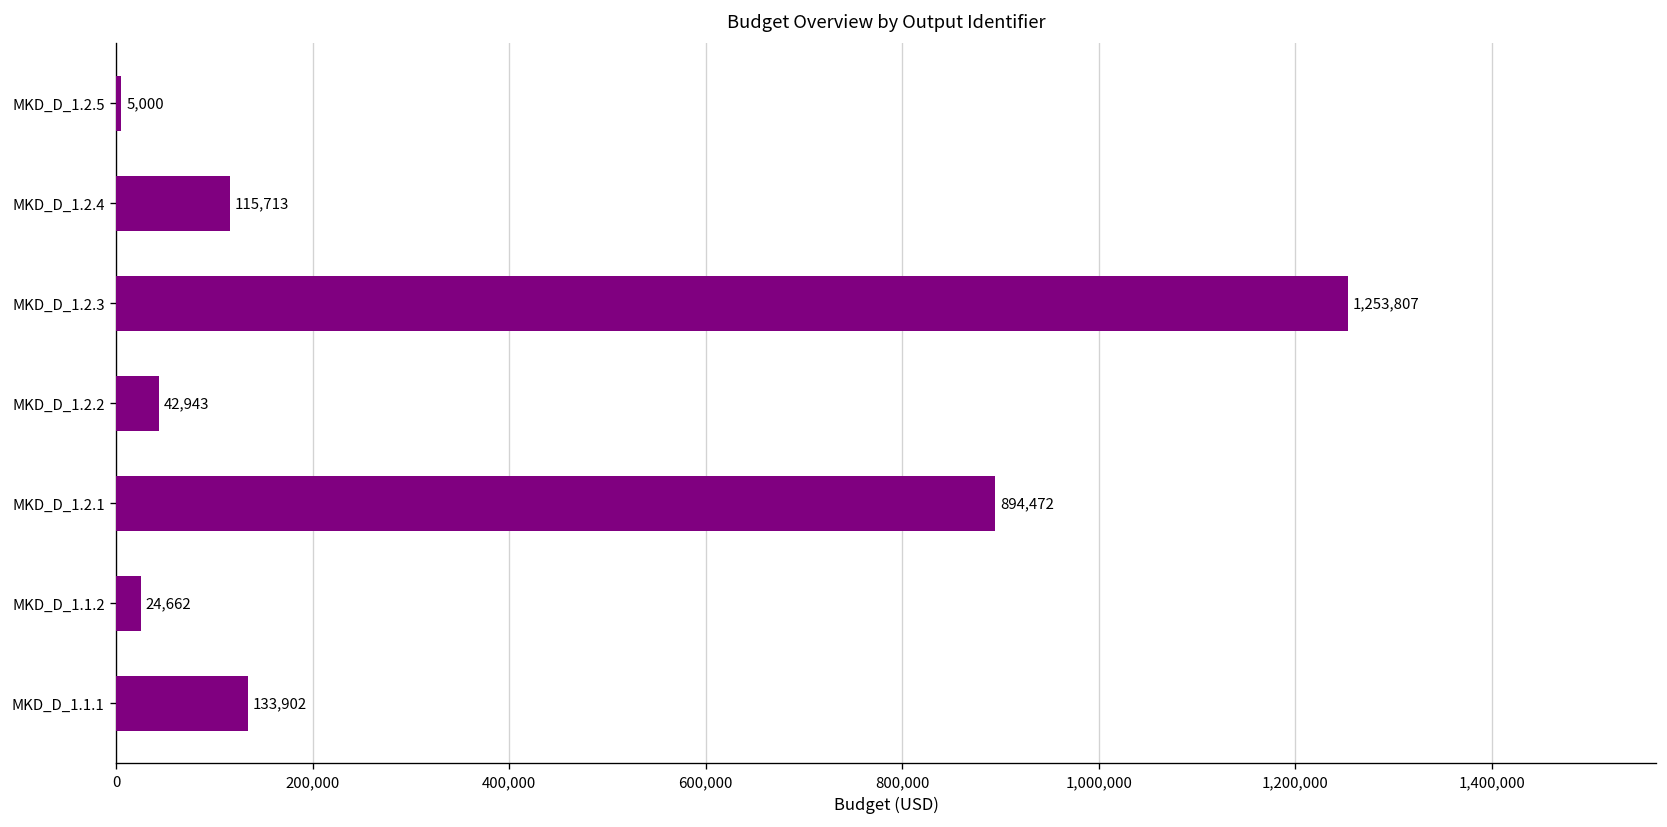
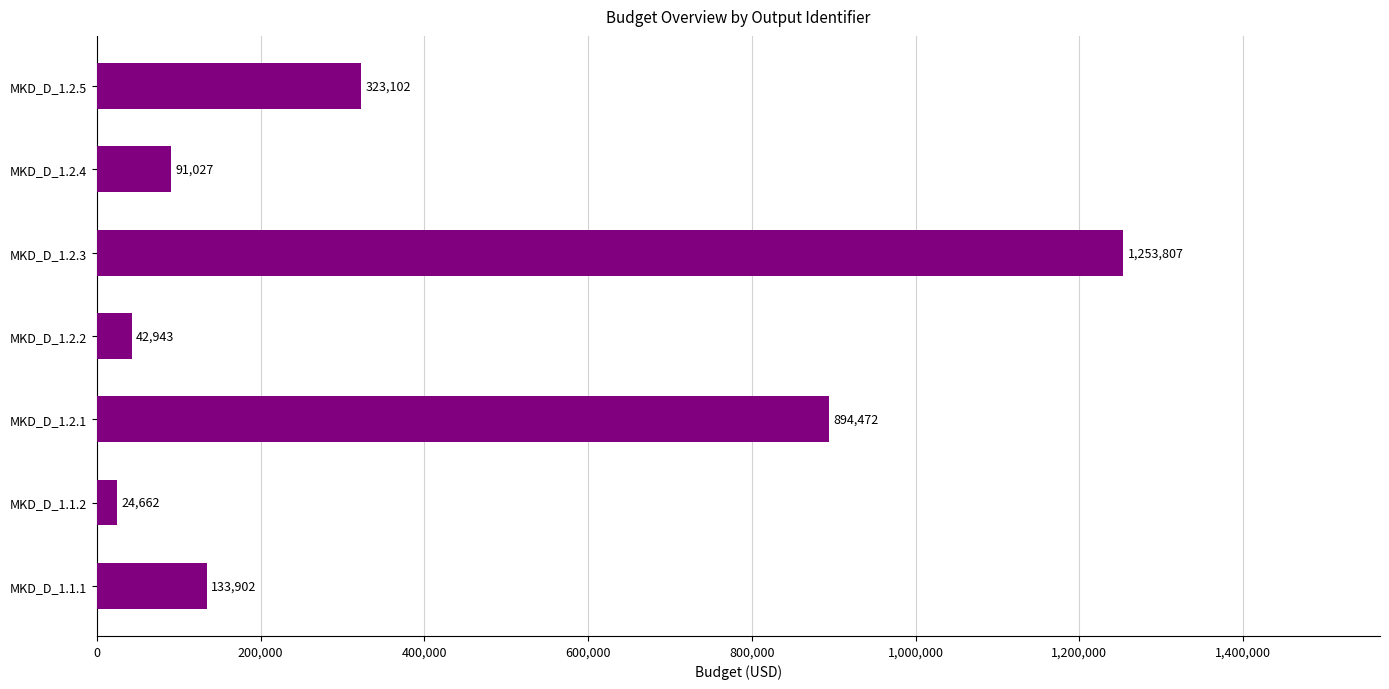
  {
-   "MKD_D_1.2.5": "5,000",
-   "MKD_D_1.2.4": "115,713",
+   "MKD_D_1.2.5": "323,102",
+   "MKD_D_1.2.4": "91,027",
    "MKD_D_1.2.3": "1,253,807",
    "MKD_D_1.2.2": "42,943",
    "MKD_D_1.2.1": "894,472",
    "MKD_D_1.1.2": "24,662",
    "MKD_D_1.1.1": "133,902"
  }
